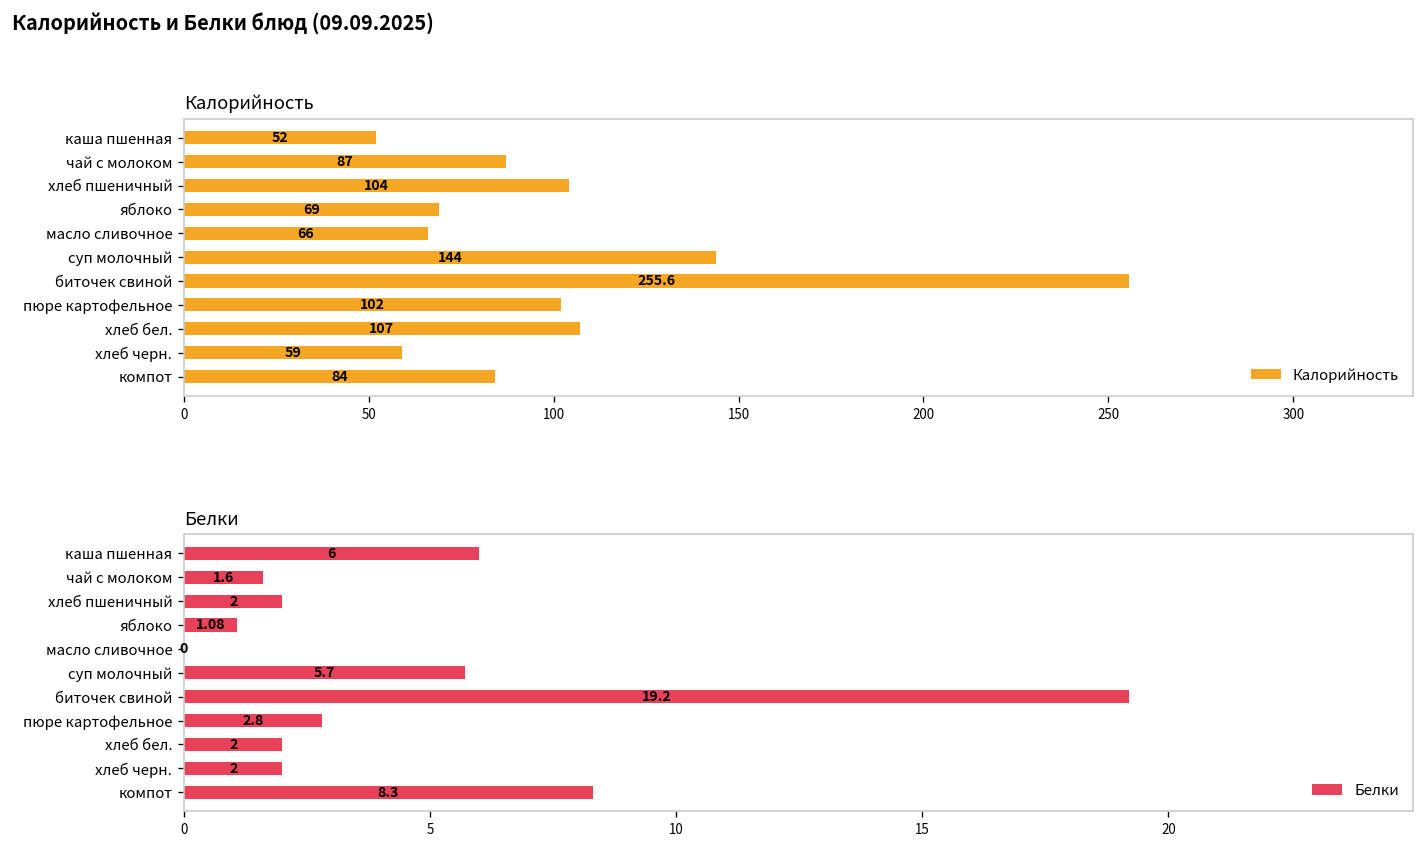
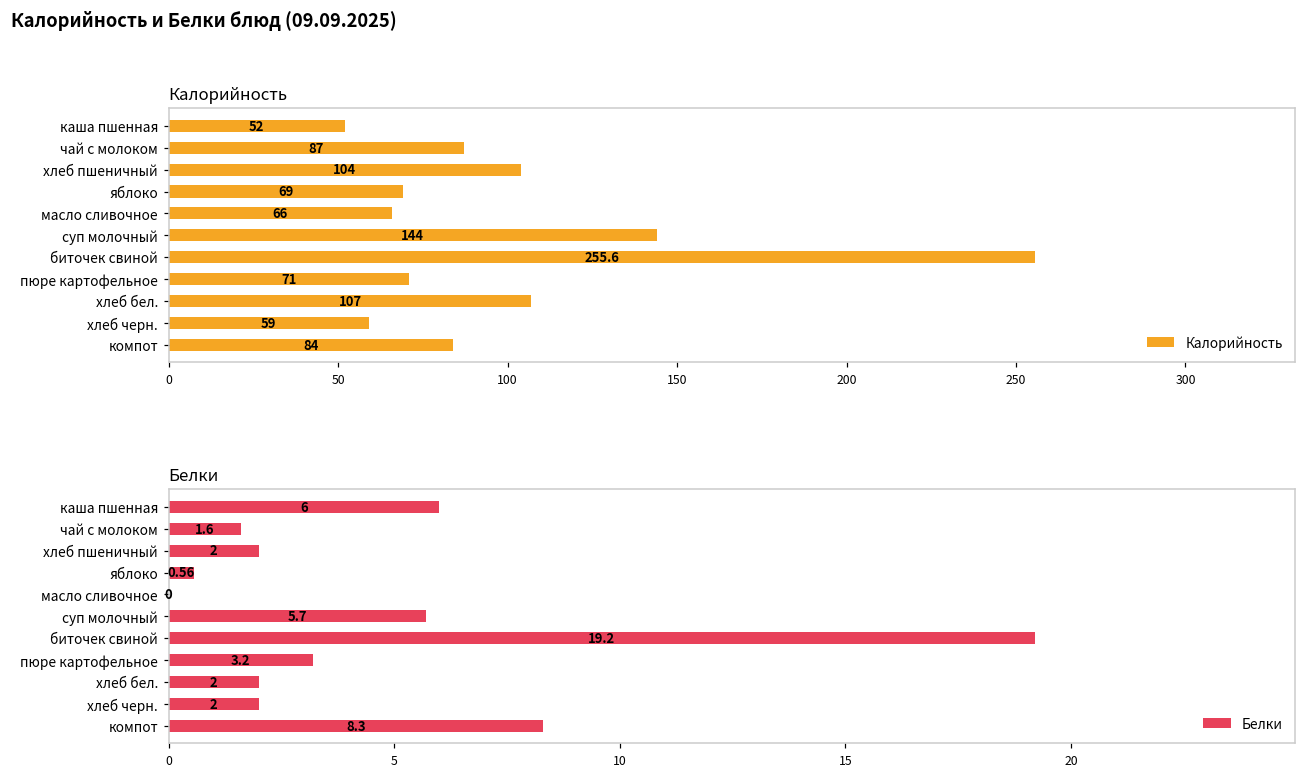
  {
    "Калорийность": {
      "каша пшенная": 52,
      "чай с молоком": 87,
      "хлеб пшеничный": 104,
      "яблоко": 69,
      "масло сливочное": 66,
      "суп молочный": 144,
      "биточек свиной": 255.6,
-     "пюре картофельное": 102,
+     "пюре картофельное": 71,
      "хлеб бел.": 107,
      "хлеб черн.": 59,
      "компот": 84
    },
    "Белки": {
      "каша пшенная": 6,
      "чай с молоком": 1.6,
      "хлеб пшеничный": 2,
-     "яблоко": 1.08,
+     "яблоко": 0.56,
      "масло сливочное": 0,
      "суп молочный": 5.7,
      "биточек свиной": 19.2,
-     "пюре картофельное": 2.8,
+     "пюре картофельное": 3.2,
      "хлеб бел.": 2,
      "хлеб черн.": 2,
      "компот": 8.3
    }
  }
